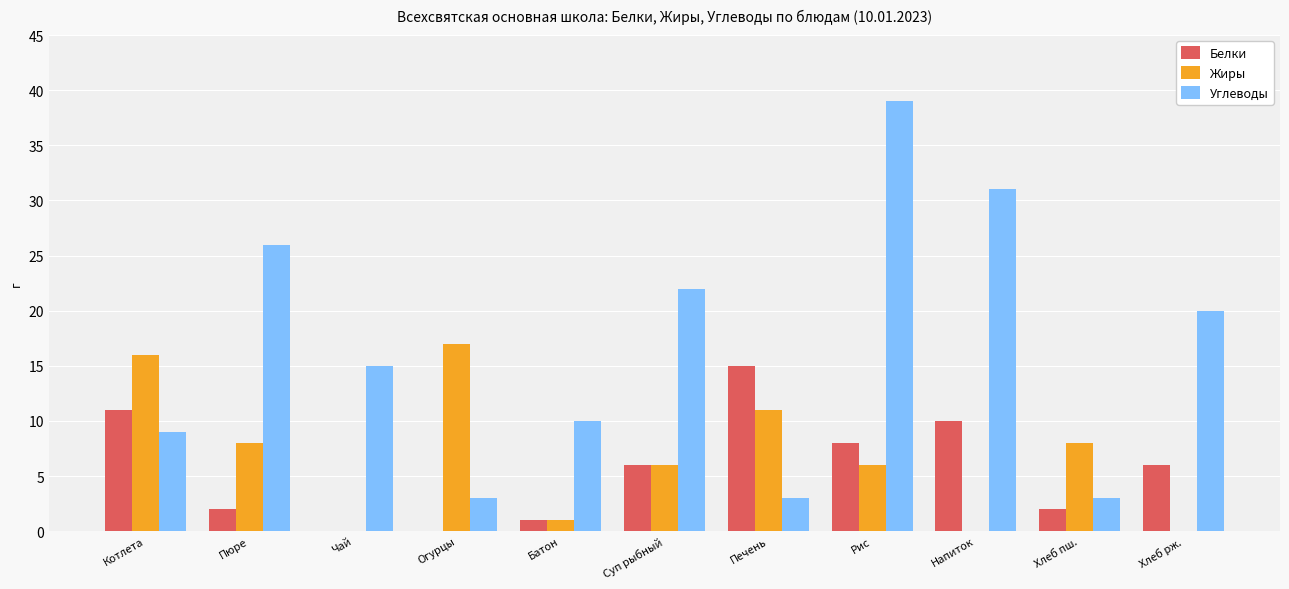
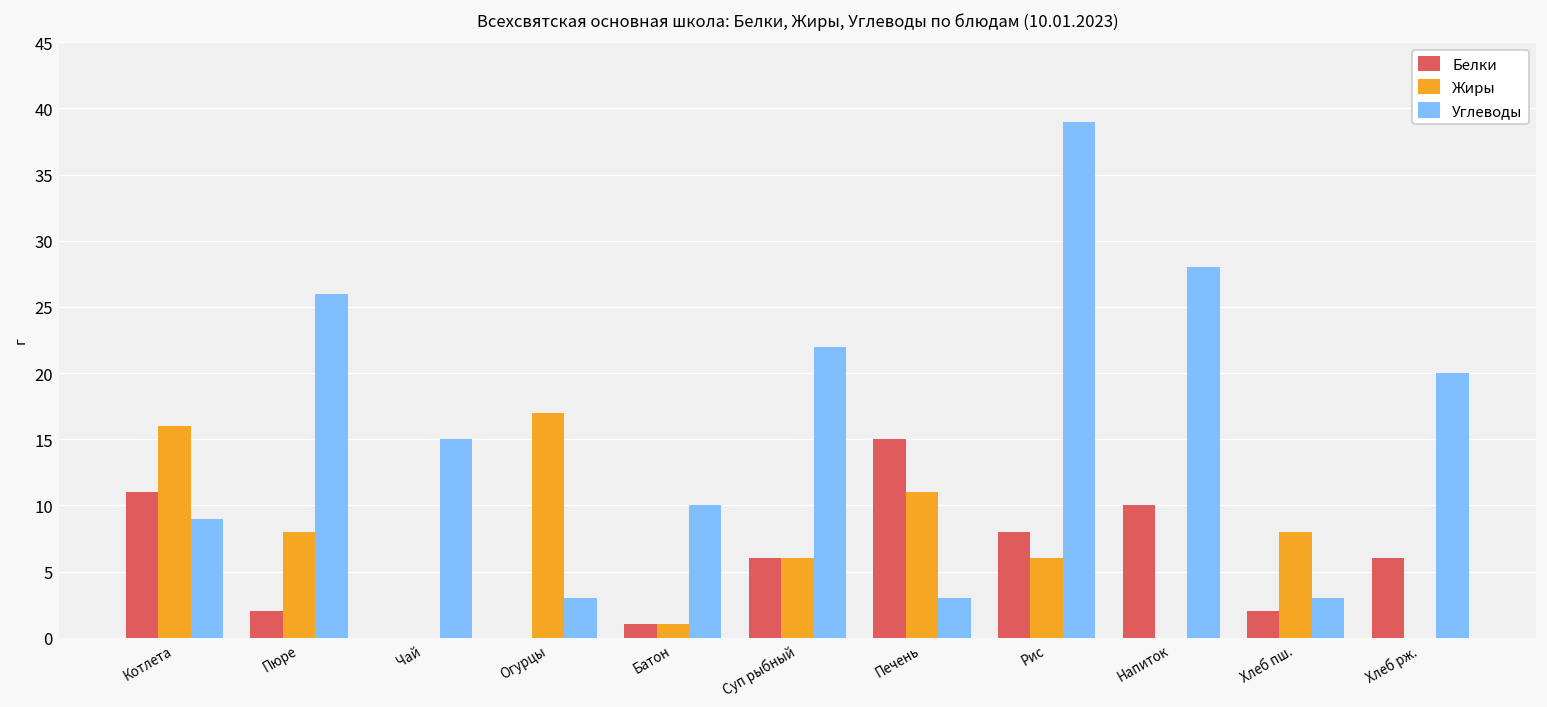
  {
    "Белки": {
      "Котлета": 11,
      "Пюре": 2,
      "Чай": 0,
      "Огурцы": 0,
      "Батон": 1,
      "Суп рыбный": 6,
      "Печень": 15,
      "Рис": 8,
      "Напиток": 10,
      "Хлеб пш.": 2,
      "Хлеб рж.": 6
    },
    "Жиры": {
      "Котлета": 16,
      "Пюре": 8,
      "Чай": 0,
      "Огурцы": 17,
      "Батон": 1,
      "Суп рыбный": 6,
      "Печень": 11,
      "Рис": 6,
      "Напиток": 0,
      "Хлеб пш.": 8,
      "Хлеб рж.": 0
    },
    "Углеводы": {
      "Котлета": 9,
      "Пюре": 26,
      "Чай": 15,
      "Огурцы": 3,
      "Батон": 10,
      "Суп рыбный": 22,
      "Печень": 3,
      "Рис": 39,
-     "Напиток": 31,
+     "Напиток": 28,
      "Хлеб пш.": 3,
      "Хлеб рж.": 20
    }
  }
